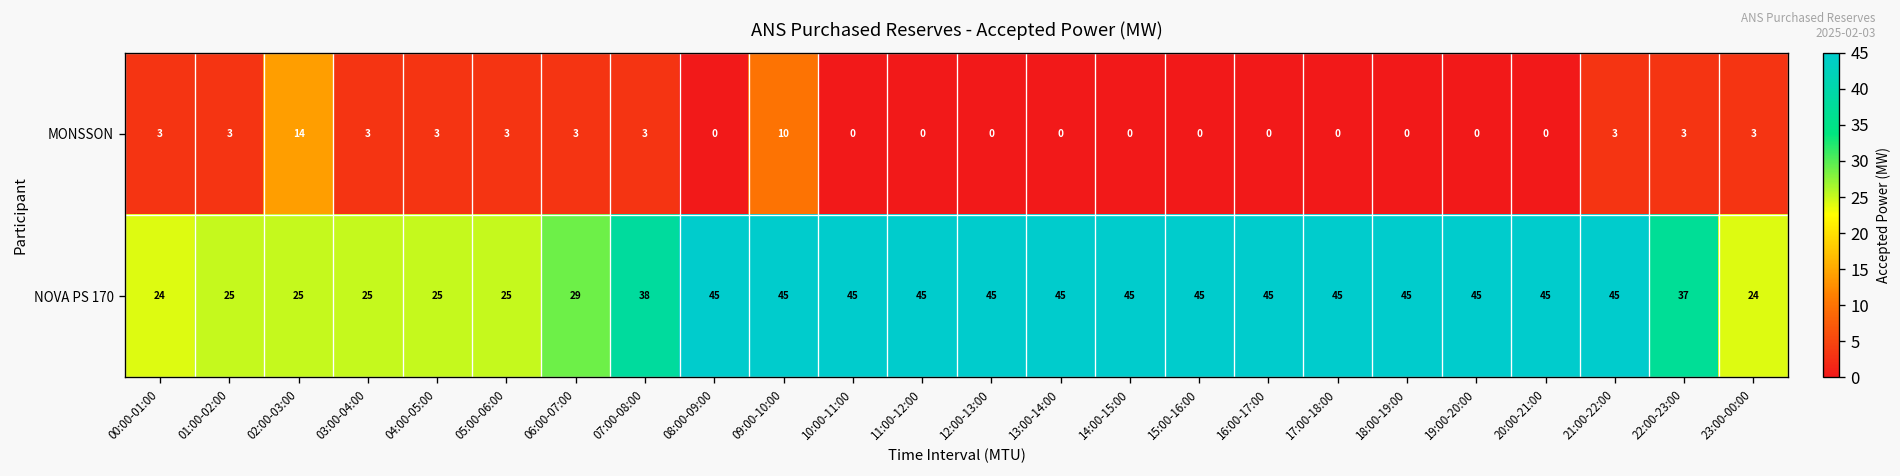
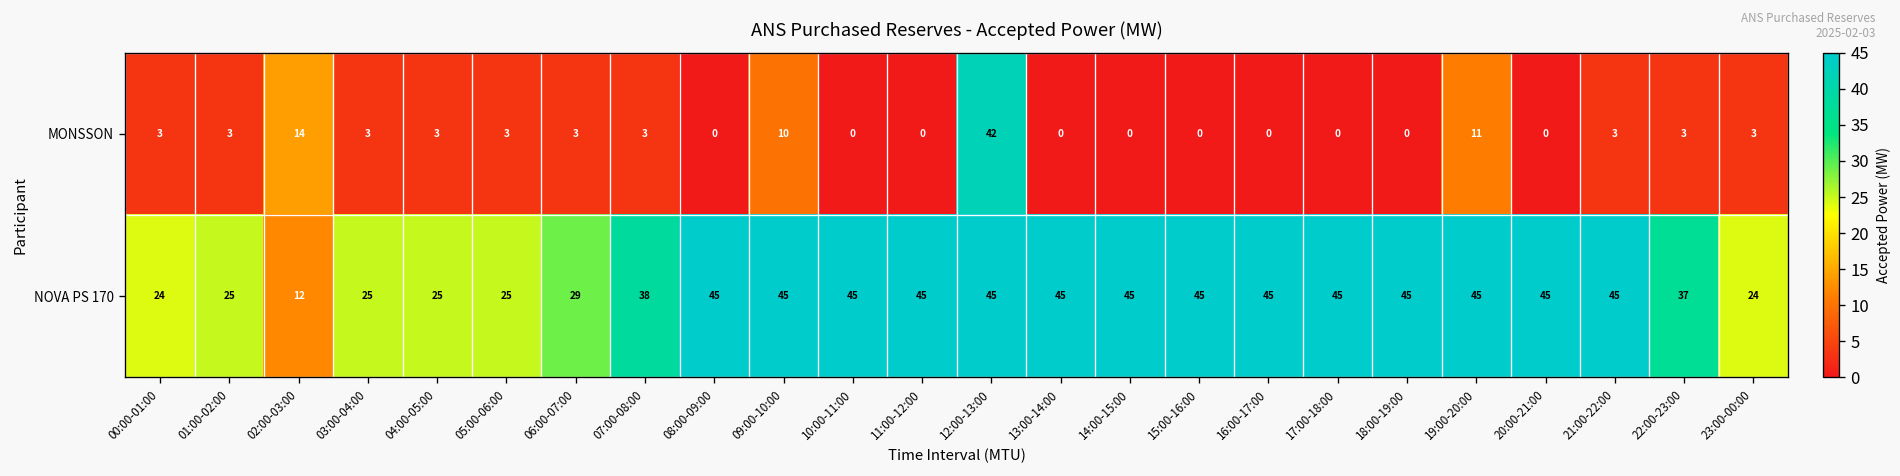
  {
    "MONSSON": {
      "00:00-01:00": 3,
      "01:00-02:00": 3,
      "02:00-03:00": 14,
      "03:00-04:00": 3,
      "04:00-05:00": 3,
      "05:00-06:00": 3,
      "06:00-07:00": 3,
      "07:00-08:00": 3,
      "08:00-09:00": 0,
      "09:00-10:00": 10,
      "10:00-11:00": 0,
      "11:00-12:00": 0,
-     "12:00-13:00": 0,
+     "12:00-13:00": 42,
      "13:00-14:00": 0,
      "14:00-15:00": 0,
      "15:00-16:00": 0,
      "16:00-17:00": 0,
      "17:00-18:00": 0,
      "18:00-19:00": 0,
-     "19:00-20:00": 0,
+     "19:00-20:00": 11,
      "20:00-21:00": 0,
      "21:00-22:00": 3,
      "22:00-23:00": 3,
      "23:00-00:00": 3
    },
    "NOVA PS 170": {
      "00:00-01:00": 24,
      "01:00-02:00": 25,
-     "02:00-03:00": 25,
+     "02:00-03:00": 12,
      "03:00-04:00": 25,
      "04:00-05:00": 25,
      "05:00-06:00": 25,
      "06:00-07:00": 29,
      "07:00-08:00": 38,
      "08:00-09:00": 45,
      "09:00-10:00": 45,
      "10:00-11:00": 45,
      "11:00-12:00": 45,
      "12:00-13:00": 45,
      "13:00-14:00": 45,
      "14:00-15:00": 45,
      "15:00-16:00": 45,
      "16:00-17:00": 45,
      "17:00-18:00": 45,
      "18:00-19:00": 45,
      "19:00-20:00": 45,
      "20:00-21:00": 45,
      "21:00-22:00": 45,
      "22:00-23:00": 37,
      "23:00-00:00": 24
    }
  }
